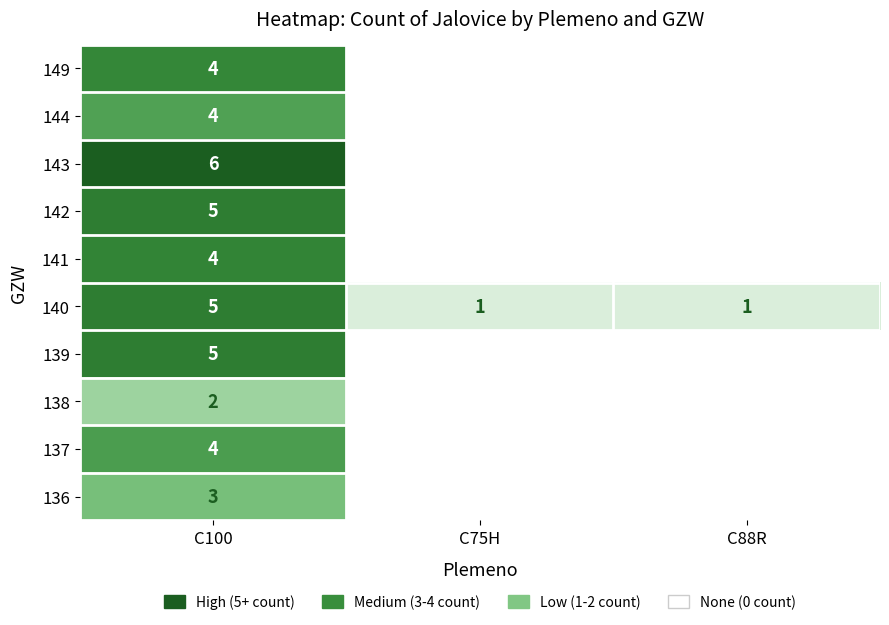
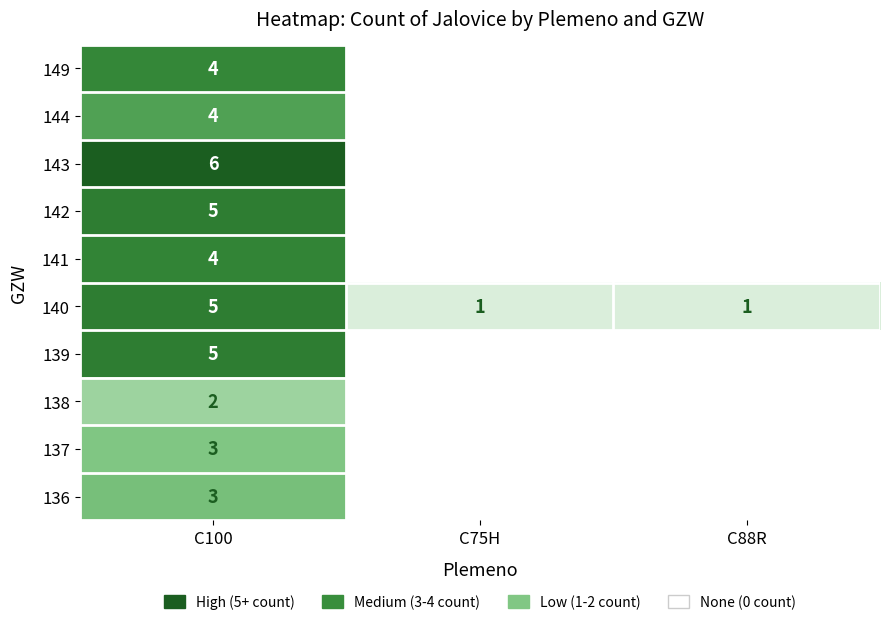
  {
    "149": {
      "C100": 4
    },
    "144": {
      "C100": 4
    },
    "143": {
      "C100": 6
    },
    "142": {
      "C100": 5
    },
    "141": {
      "C100": 4
    },
    "140": {
      "C100": 5,
      "C75H": 1,
      "C88R": 1
    },
    "139": {
      "C100": 5
    },
    "138": {
      "C100": 2
    },
    "137": {
-     "C100": 4
+     "C100": 3
    },
    "136": {
      "C100": 3
    }
  }
